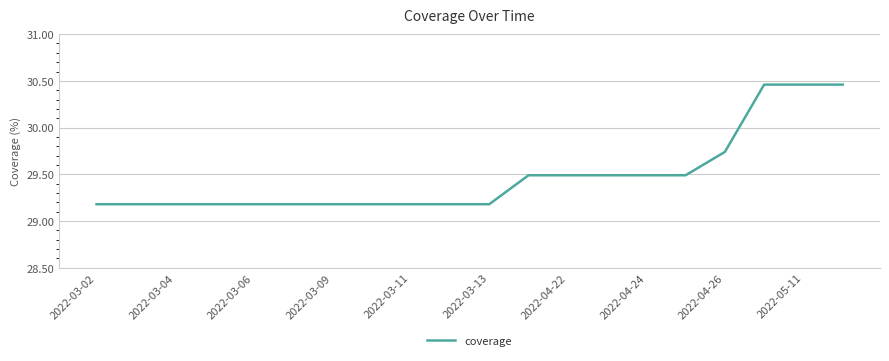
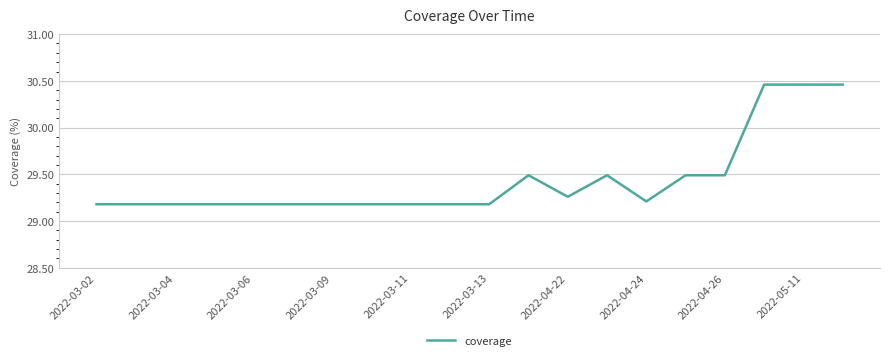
  {
    "2022-03-02": 29.2,
    "2022-03-04": 29.2,
    "2022-03-06": 29.2,
    "2022-03-09": 29.2,
    "2022-03-11": 29.2,
    "2022-03-13": 29.2,
-   "2022-04-22": 29.5,
-   "2022-04-24": 29.5,
-   "2022-04-26": 29.7,
+   "2022-04-22": 29.3,
+   "2022-04-24": 29.2,
+   "2022-04-26": 29.5,
    "2022-05-11": 30.5
  }
